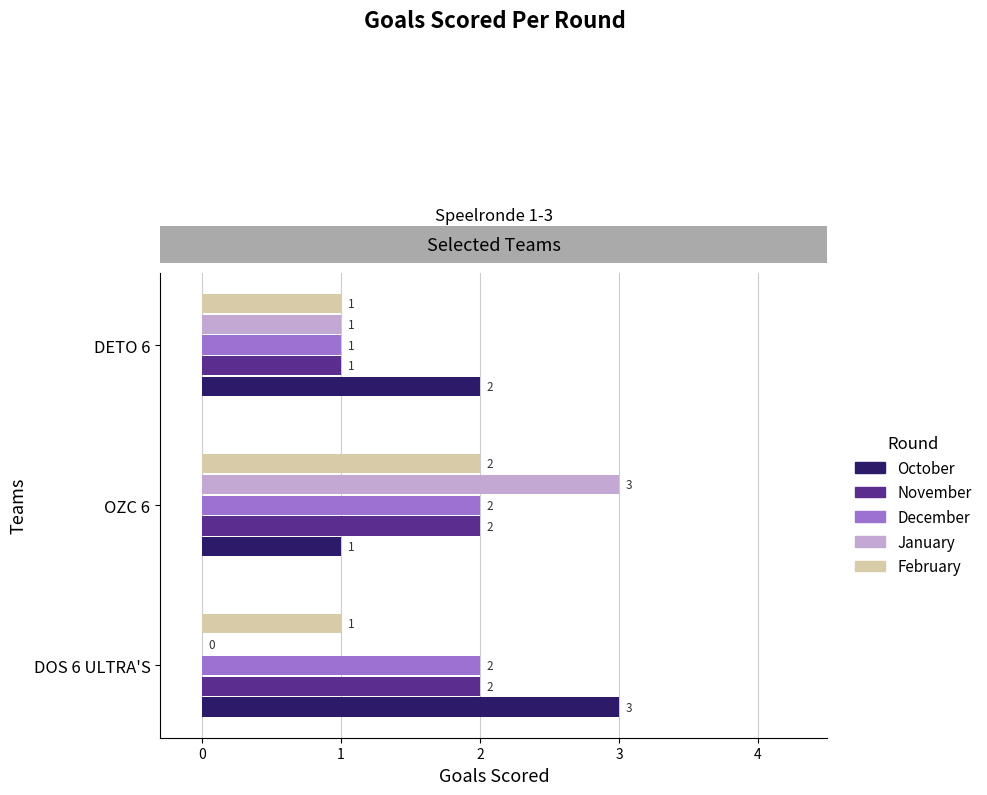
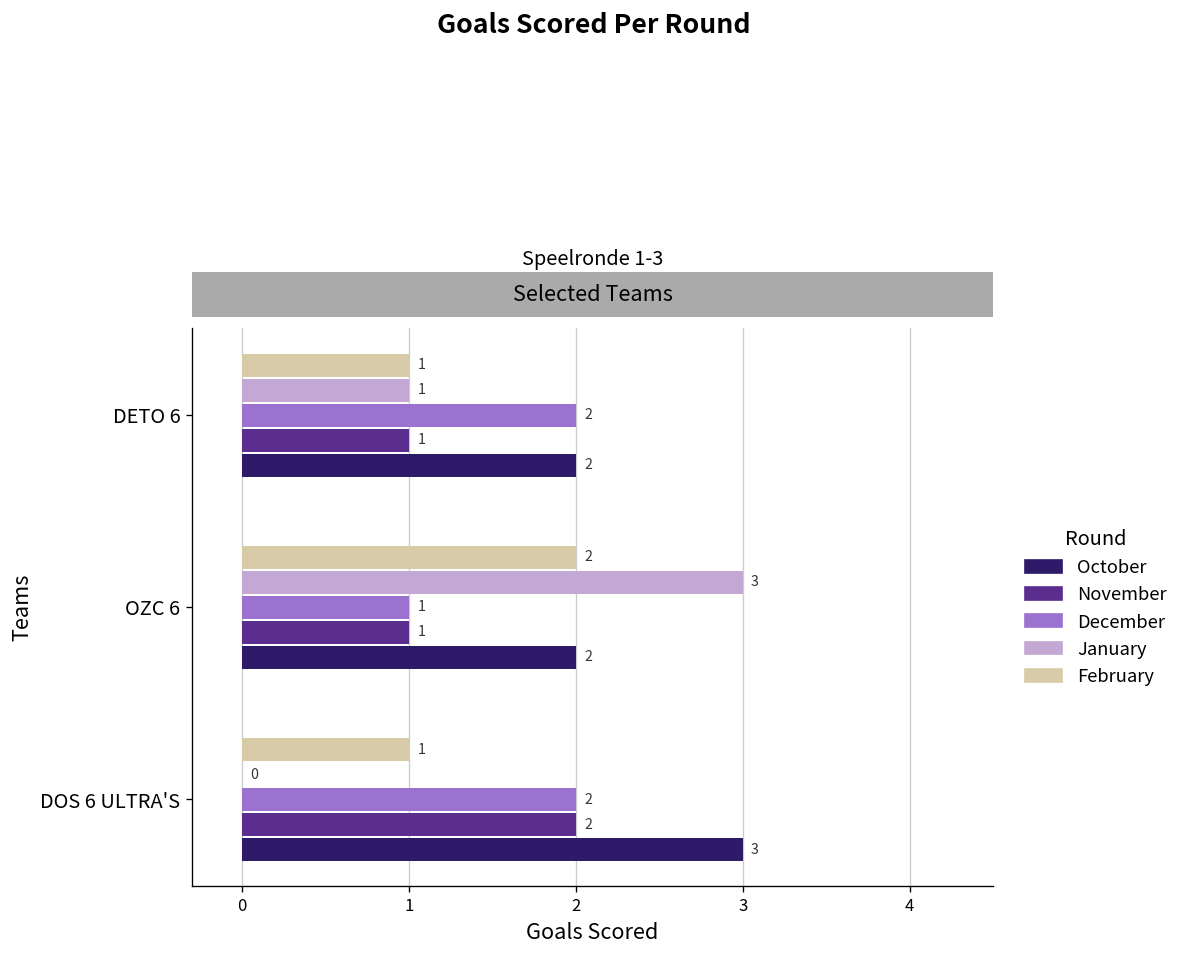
  {
    "October": {
      "DETO 6": 2,
-     "OZC 6": 1,
+     "OZC 6": 2,
      "DOS 6 ULTRA'S": 3
    },
    "November": {
      "DETO 6": 1,
-     "OZC 6": 2,
+     "OZC 6": 1,
      "DOS 6 ULTRA'S": 2
    },
    "December": {
-     "DETO 6": 1,
-     "OZC 6": 2,
+     "DETO 6": 2,
+     "OZC 6": 1,
      "DOS 6 ULTRA'S": 2
    }
  }
